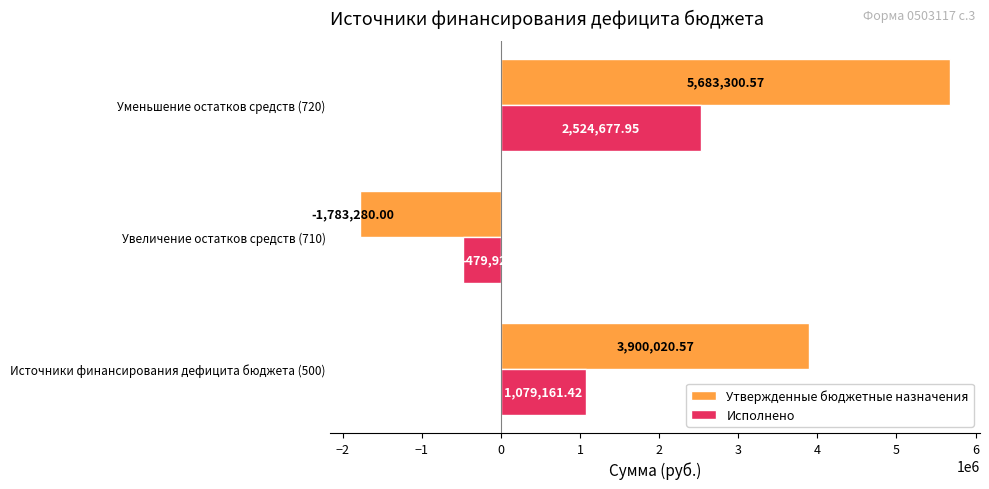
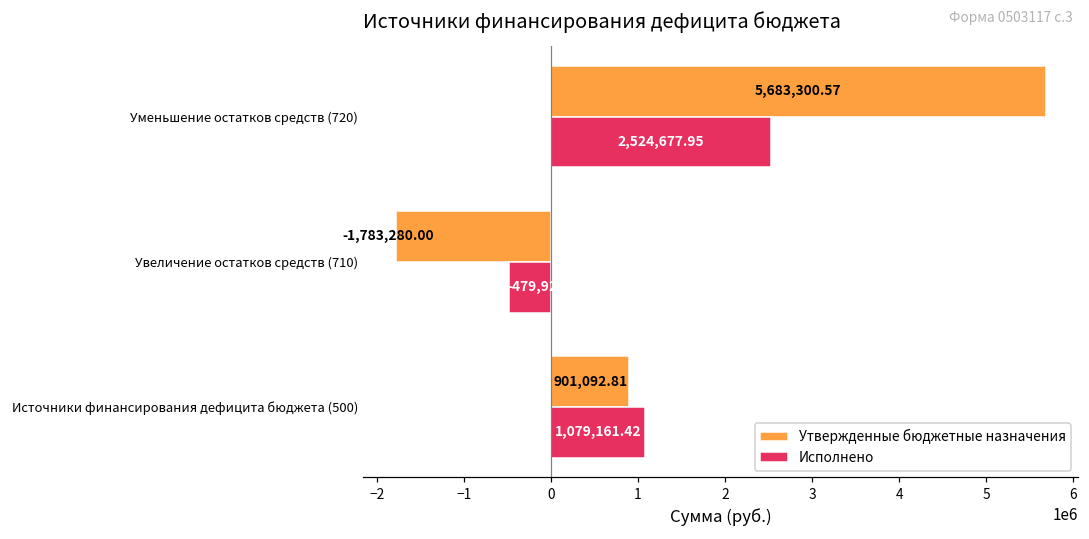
  {
    "Утвержденные бюджетные назначения": {
      "Уменьшение остатков средств (720)": "5,683,300.57",
      "Увеличение остатков средств (710)": "-1,783,280.00",
-     "Источники финансирования дефицита бюджета (500)": "3,900,020.57"
+     "Источники финансирования дефицита бюджета (500)": "901,092.81"
    },
    "Исполнено": {
      "Уменьшение остатков средств (720)": "2,524,677.95",
      "Источники финансирования дефицита бюджета (500)": "1,079,161.42"
    }
  }
